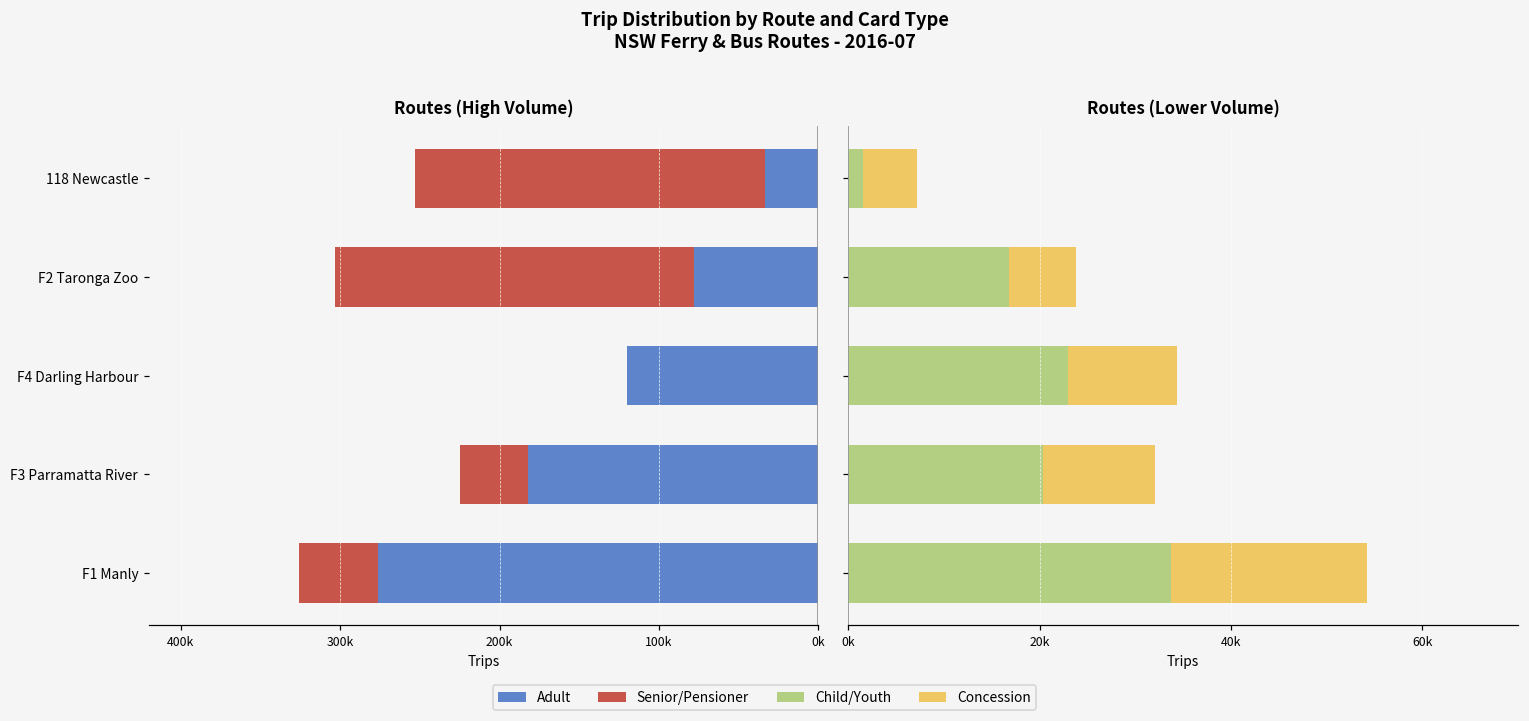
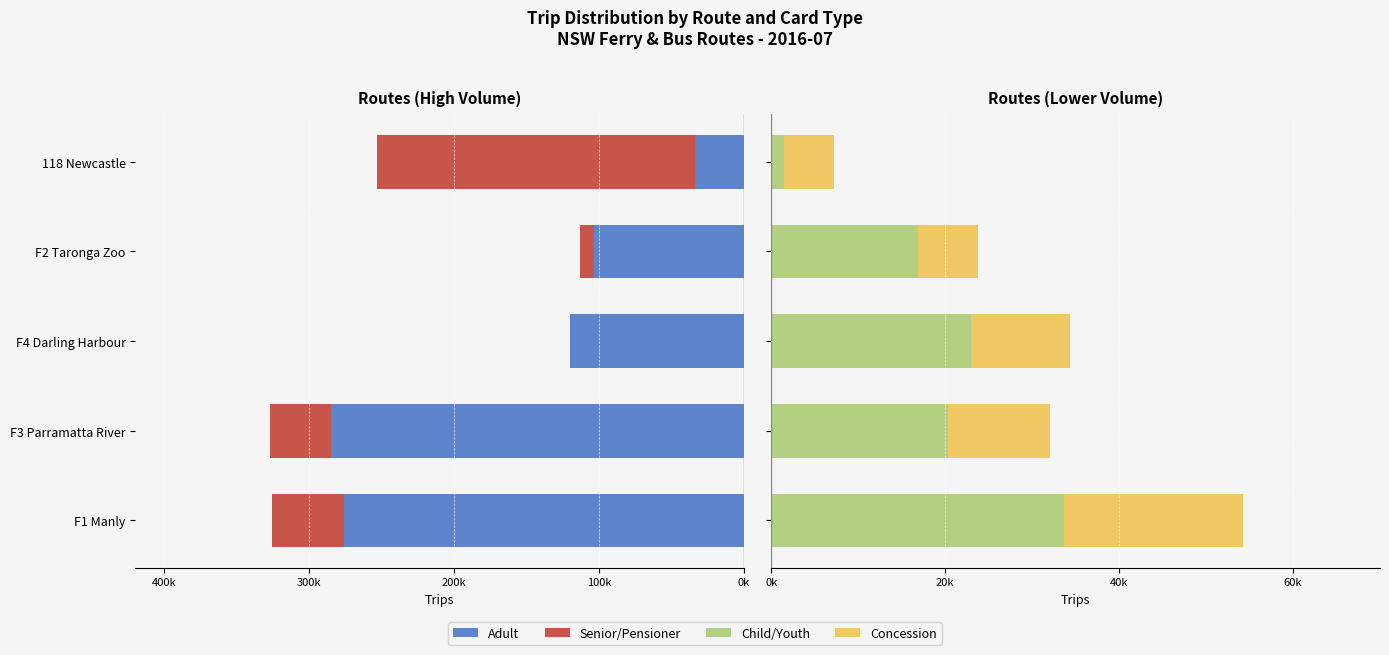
  {
    "Routes (High Volume)": {
      "Adult": {
        "118 Newcastle": 34000,
-       "F2 Taronga Zoo": 78000,
+       "F2 Taronga Zoo": 104000,
        "F4 Darling Harbour": 120000,
-       "F3 Parramatta River": 182000,
+       "F3 Parramatta River": 285000,
        "F1 Manly": 276000
      },
      "Senior/Pensioner": {
        "118 Newcastle": 219000,
-       "F2 Taronga Zoo": 226000,
+       "F2 Taronga Zoo": 10000,
        "F4 Darling Harbour": 0,
        "F3 Parramatta River": 42000,
        "F1 Manly": 50000
      }
    }
  }
